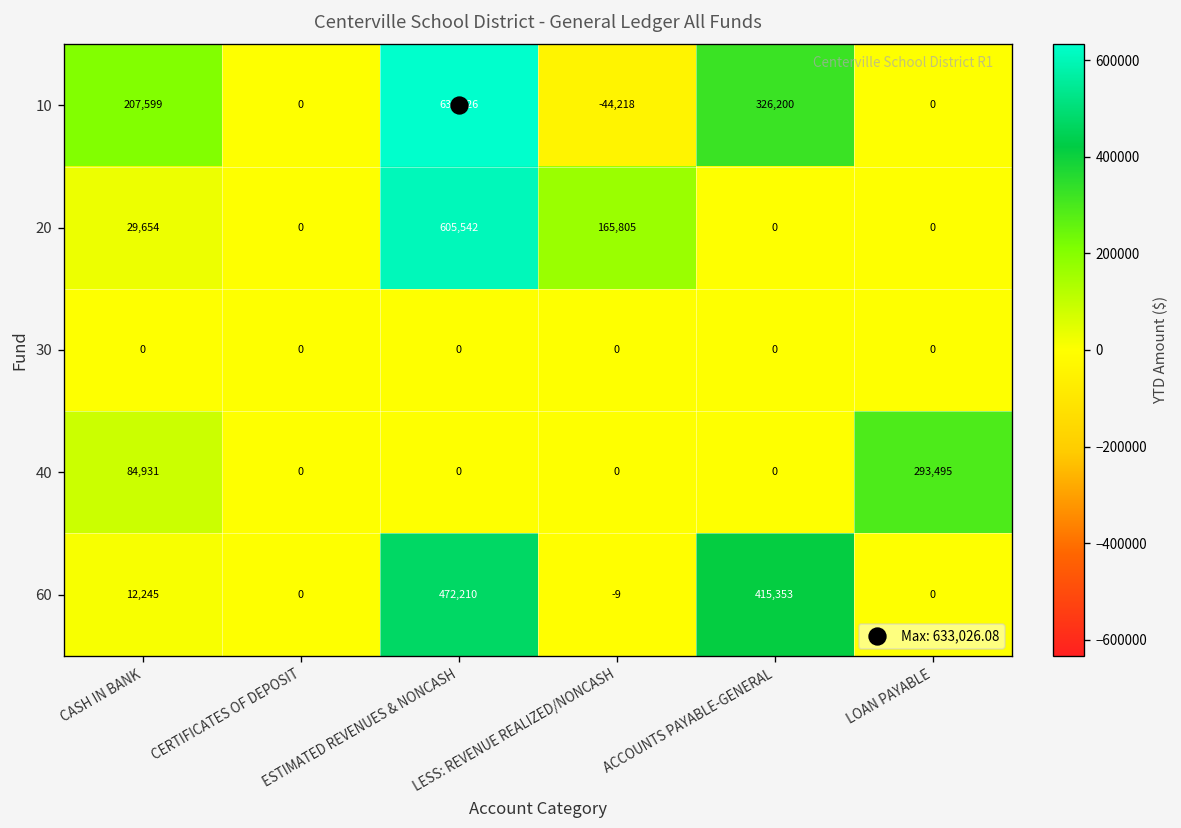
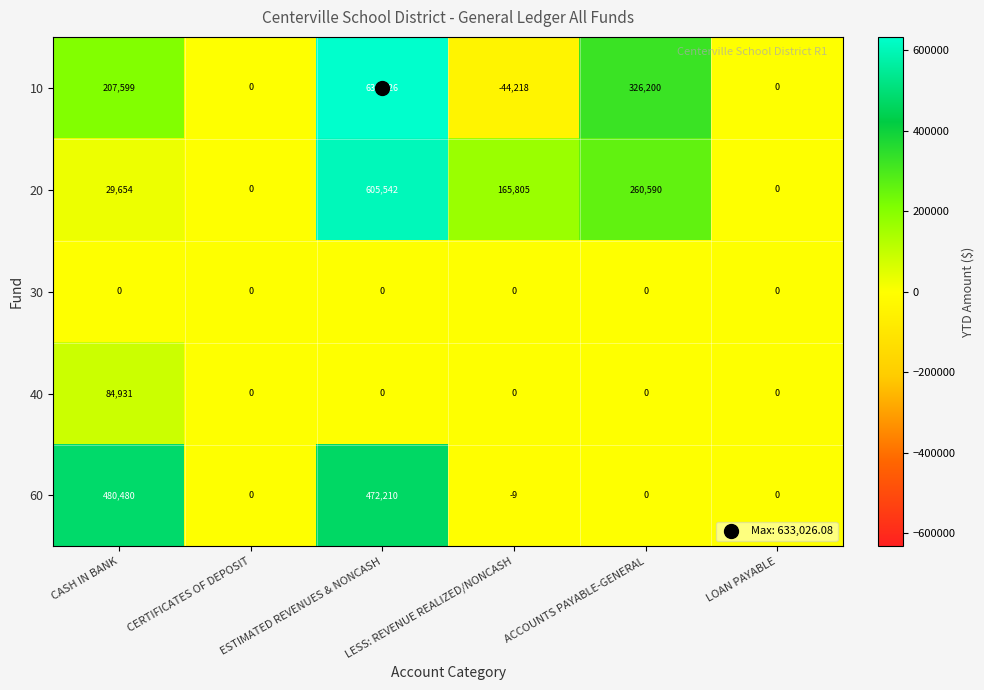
  {
    "10": {
      "CASH IN BANK": "207,599",
      "CERTIFICATES OF DEPOSIT": "0",
      "LESS: REVENUE REALIZED/NONCASH": "-44,218",
      "ACCOUNTS PAYABLE-GENERAL": "326,200"
    },
    "20": {
      "CASH IN BANK": "29,654",
      "CERTIFICATES OF DEPOSIT": "0",
      "ESTIMATED REVENUES & NONCASH": "605,542",
      "LESS: REVENUE REALIZED/NONCASH": "165,805",
-     "ACCOUNTS PAYABLE-GENERAL": "0",
+     "ACCOUNTS PAYABLE-GENERAL": "260,590",
      "LOAN PAYABLE": "0"
    },
    "30": {
      "CASH IN BANK": "0",
      "CERTIFICATES OF DEPOSIT": "0",
      "ESTIMATED REVENUES & NONCASH": "0",
      "LESS: REVENUE REALIZED/NONCASH": "0",
      "ACCOUNTS PAYABLE-GENERAL": "0",
      "LOAN PAYABLE": "0"
    },
    "40": {
      "CASH IN BANK": "84,931",
      "CERTIFICATES OF DEPOSIT": "0",
      "ESTIMATED REVENUES & NONCASH": "0",
      "LESS: REVENUE REALIZED/NONCASH": "0",
      "ACCOUNTS PAYABLE-GENERAL": "0",
-     "LOAN PAYABLE": "293,495"
+     "LOAN PAYABLE": "0"
    },
    "60": {
-     "CASH IN BANK": "12,245",
+     "CASH IN BANK": "480,480",
      "CERTIFICATES OF DEPOSIT": "0",
      "ESTIMATED REVENUES & NONCASH": "472,210",
      "LESS: REVENUE REALIZED/NONCASH": "-9",
-     "ACCOUNTS PAYABLE-GENERAL": "415,353",
+     "ACCOUNTS PAYABLE-GENERAL": "0",
      "LOAN PAYABLE": "0"
    }
  }
